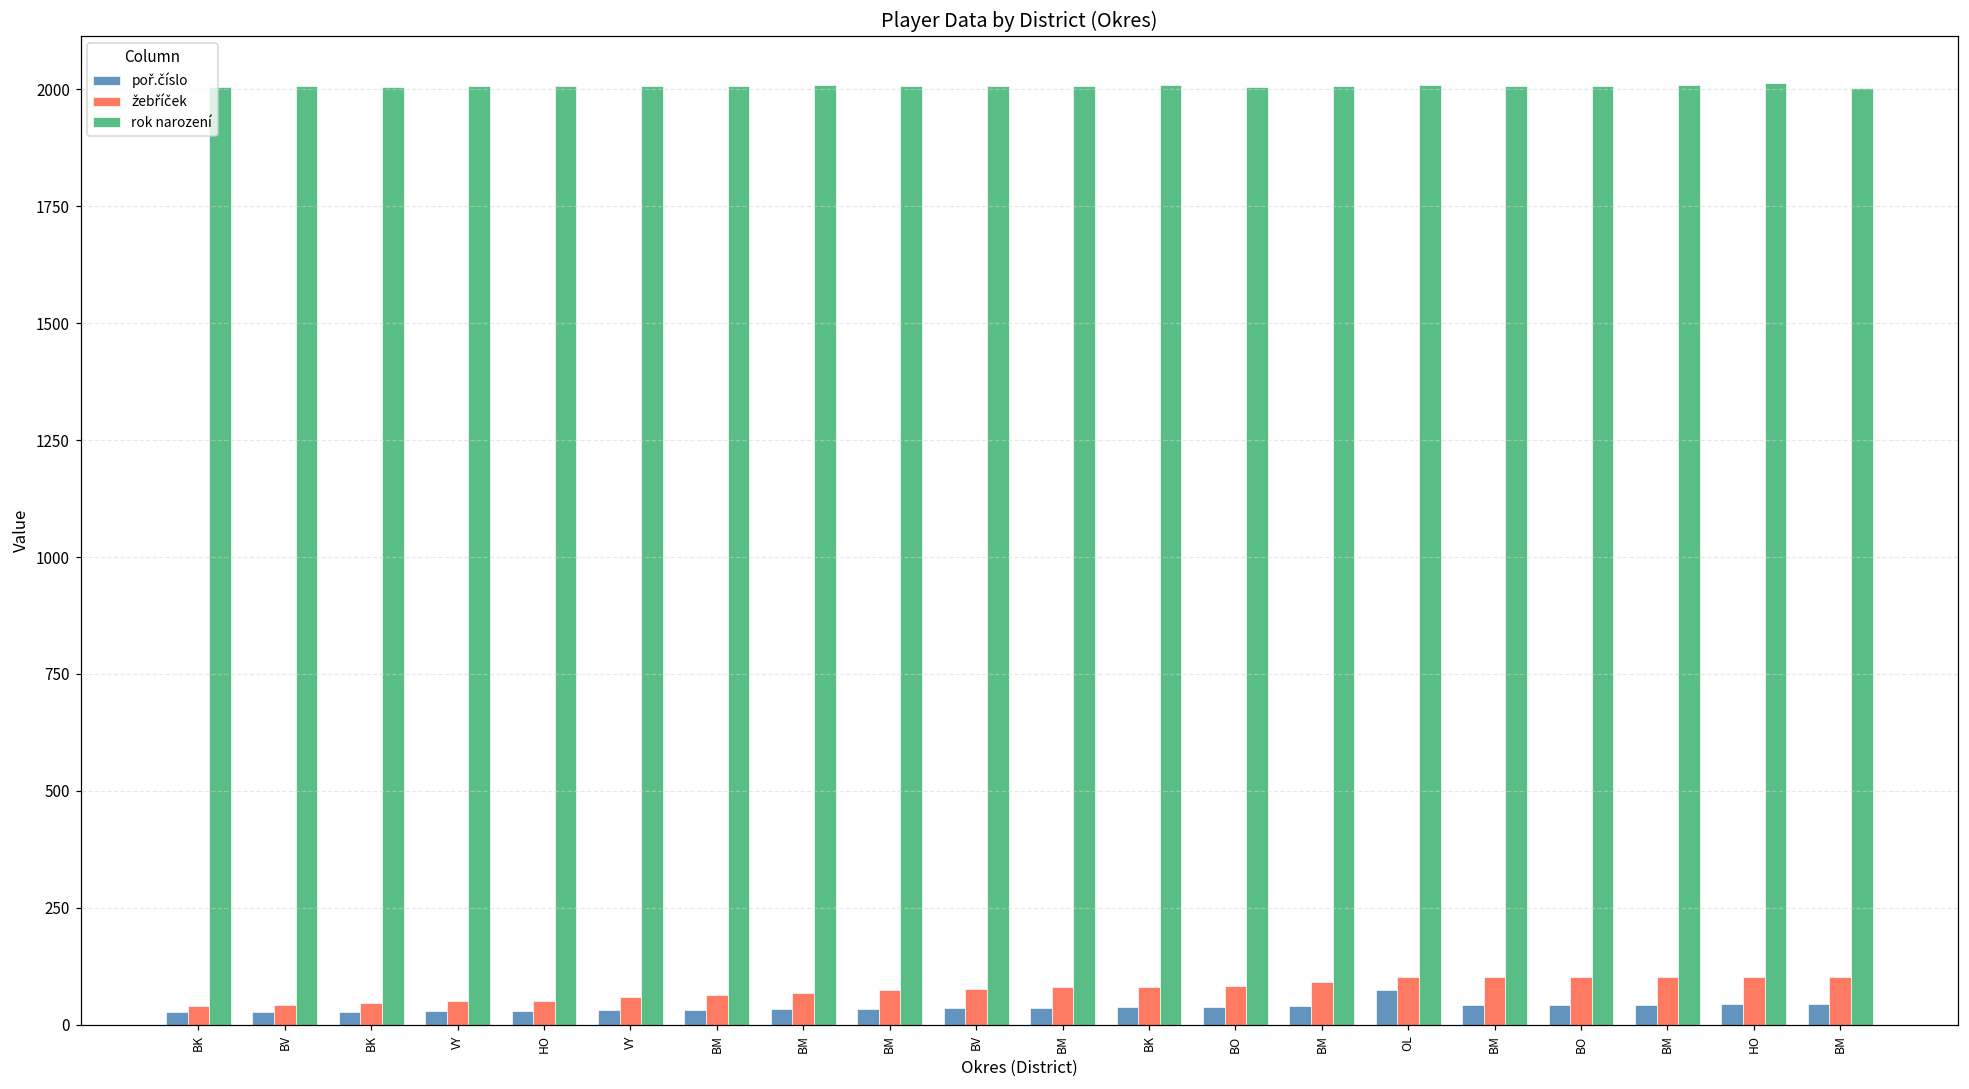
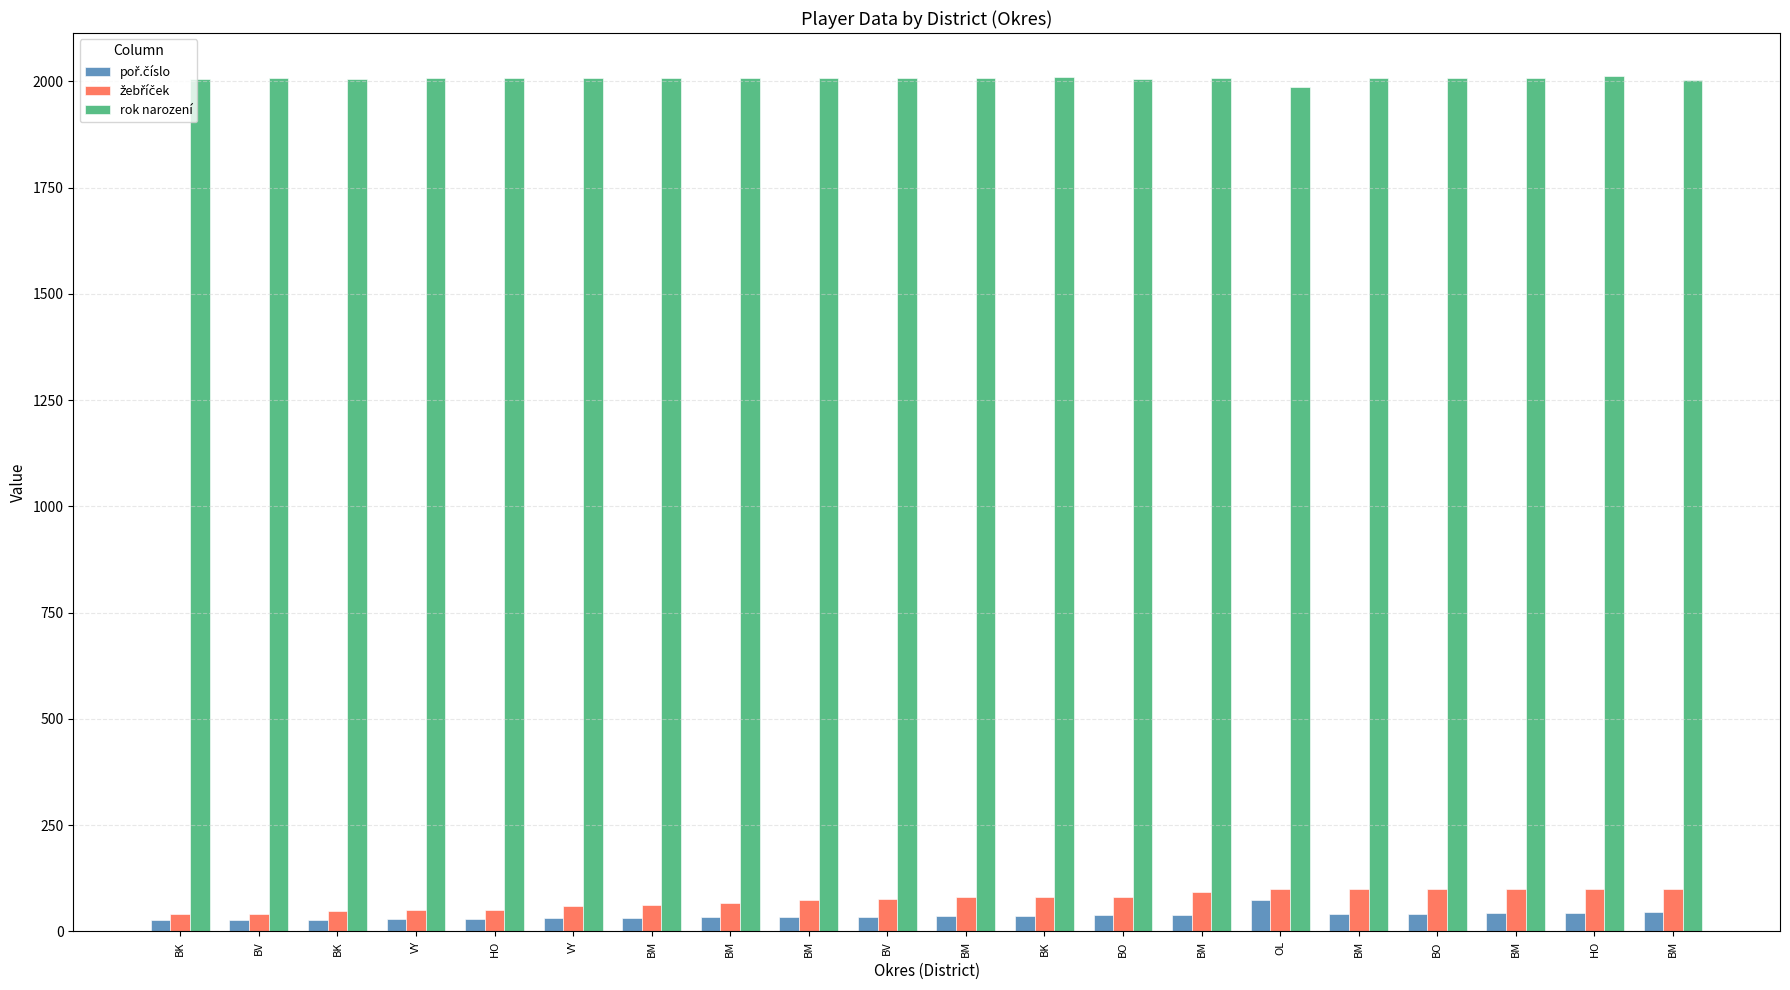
  {
    "poř.číslo": {
      "OL": 70
    },
    "žebříček": {
      "OL": 100
    },
    "rok narození": {
-     "OL": 2010
+     "OL": 1990
    }
  }
